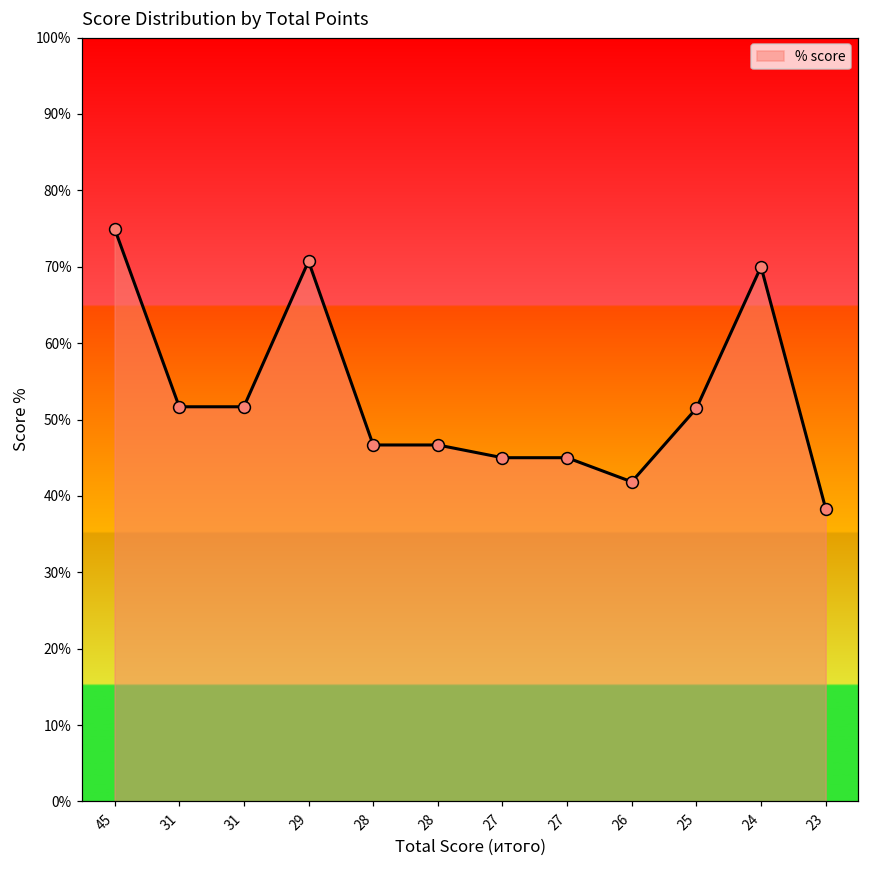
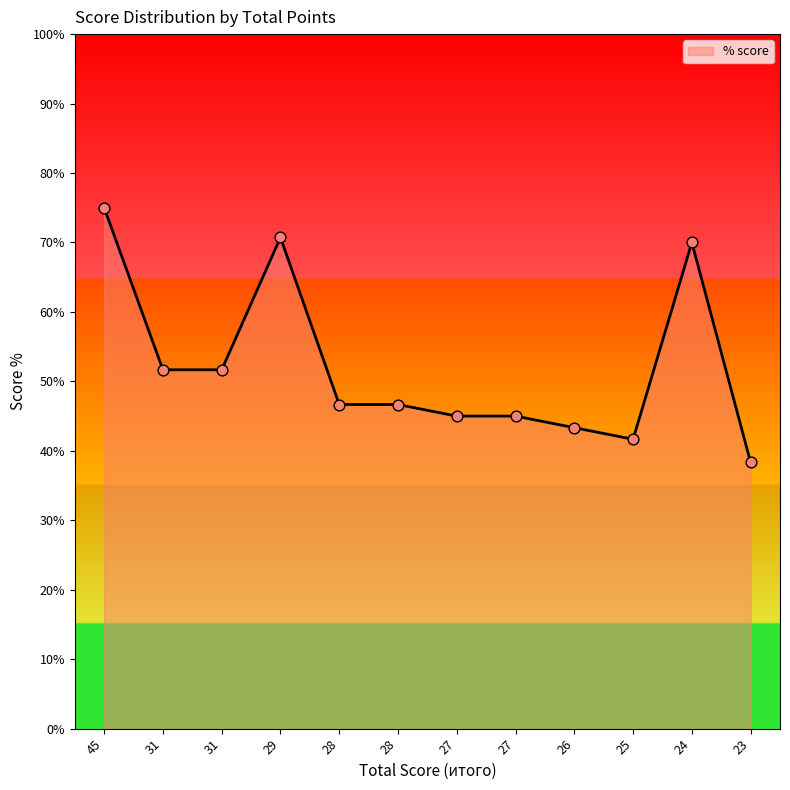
  {
    "45": "75%",
    "29": "71%",
-   "26": "42%",
-   "25": "51%",
+   "26": "43%",
+   "25": "42%",
    "24": "70%",
    "23": "38%"
  }
